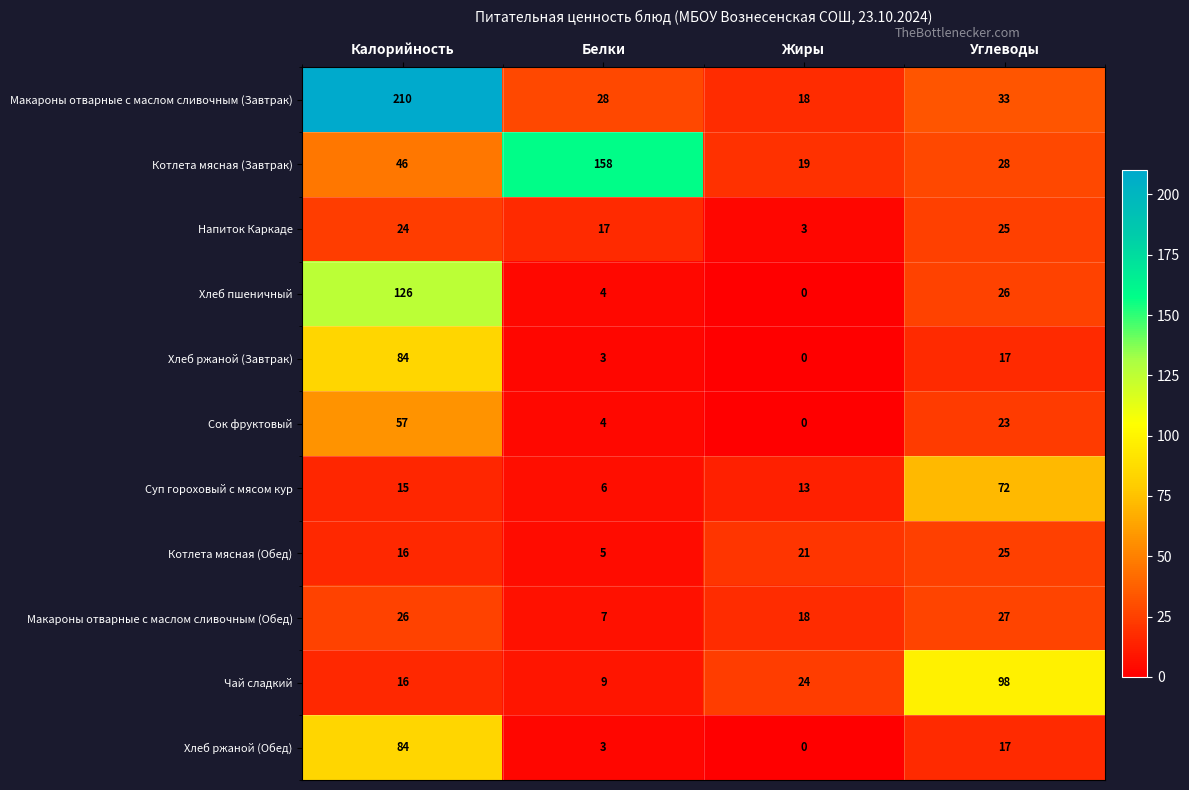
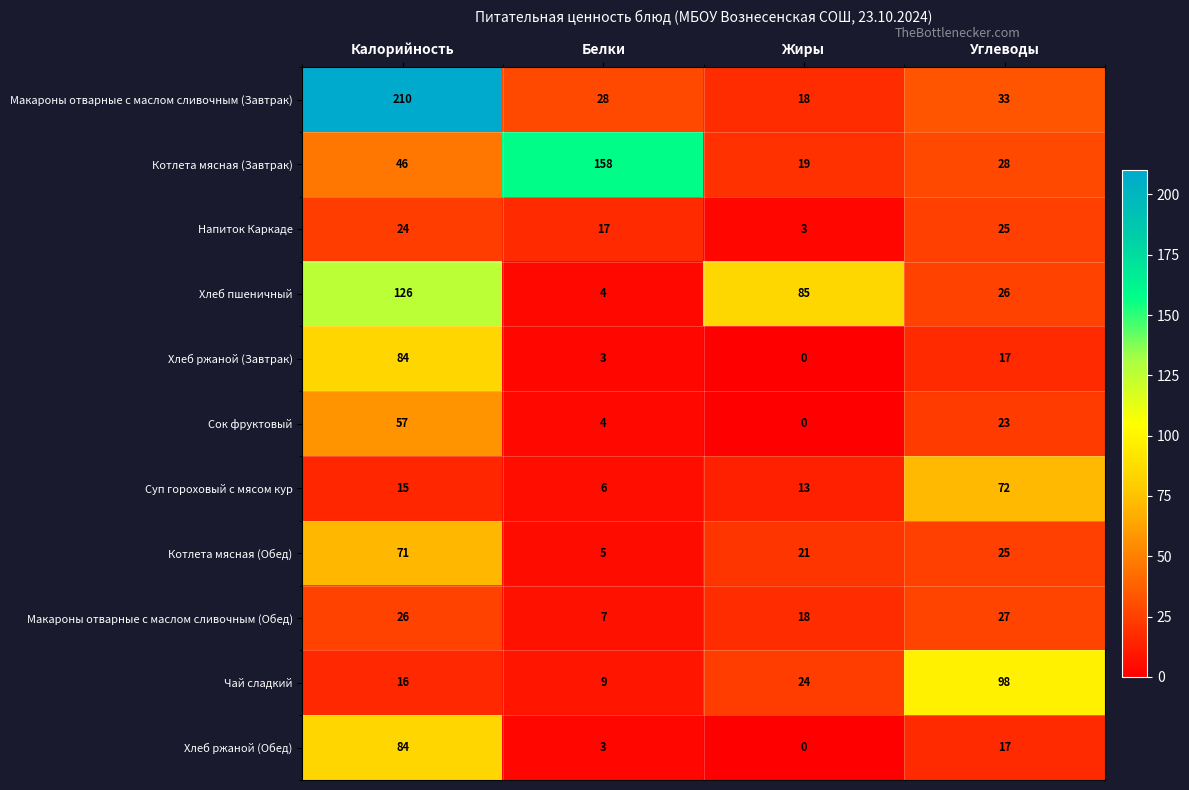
  {
    "Макароны отварные с маслом сливочным (Завтрак)": {
      "Калорийность": 210,
      "Белки": 28,
      "Жиры": 18,
      "Углеводы": 33
    },
    "Котлета мясная (Завтрак)": {
      "Калорийность": 46,
      "Белки": 158,
      "Жиры": 19,
      "Углеводы": 28
    },
    "Напиток Каркаде": {
      "Калорийность": 24,
      "Белки": 17,
      "Жиры": 3,
      "Углеводы": 25
    },
    "Хлеб пшеничный": {
      "Калорийность": 126,
      "Белки": 4,
-     "Жиры": 0,
+     "Жиры": 85,
      "Углеводы": 26
    },
    "Хлеб ржаной (Завтрак)": {
      "Калорийность": 84,
      "Белки": 3,
      "Жиры": 0,
      "Углеводы": 17
    },
    "Сок фруктовый": {
      "Калорийность": 57,
      "Белки": 4,
      "Жиры": 0,
      "Углеводы": 23
    },
    "Суп гороховый с мясом кур": {
      "Калорийность": 15,
      "Белки": 6,
      "Жиры": 13,
      "Углеводы": 72
    },
    "Котлета мясная (Обед)": {
-     "Калорийность": 16,
+     "Калорийность": 71,
      "Белки": 5,
      "Жиры": 21,
      "Углеводы": 25
    },
    "Макароны отварные с маслом сливочным (Обед)": {
      "Калорийность": 26,
      "Белки": 7,
      "Жиры": 18,
      "Углеводы": 27
    },
    "Чай сладкий": {
      "Калорийность": 16,
      "Белки": 9,
      "Жиры": 24,
      "Углеводы": 98
    },
    "Хлеб ржаной (Обед)": {
      "Калорийность": 84,
      "Белки": 3,
      "Жиры": 0,
      "Углеводы": 17
    }
  }
